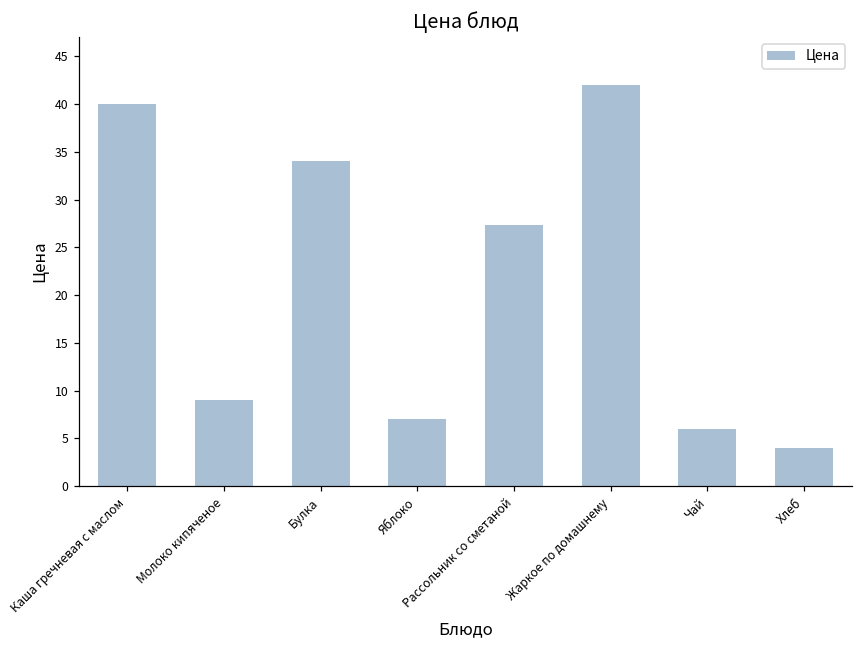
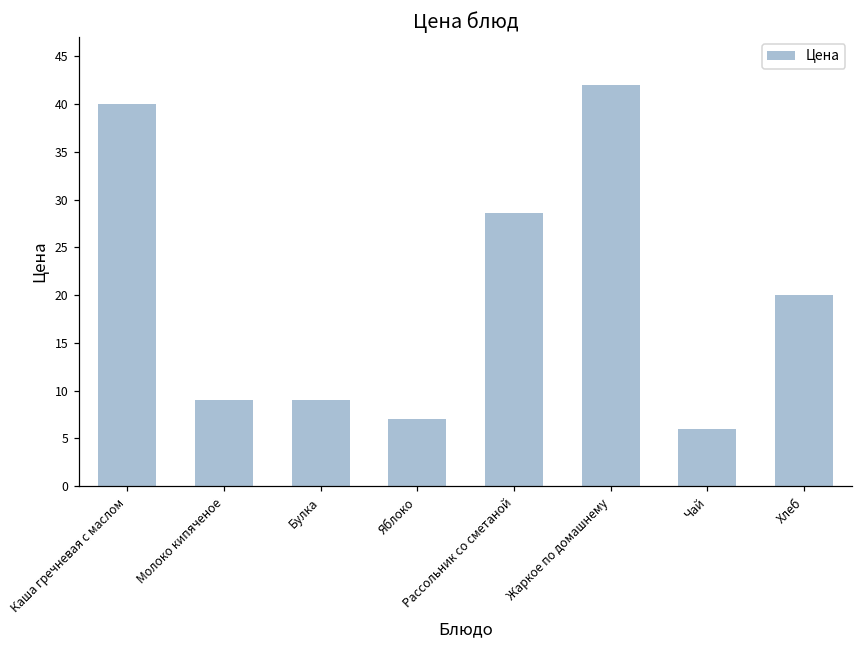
  {
    "Каша гречневая с маслом": 40,
    "Молоко кипяченое": 9,
-   "Булка": 34,
+   "Булка": 9,
    "Яблоко": 7,
-   "Рассольник со сметаной": 27,
+   "Рассольник со сметаной": 29,
    "Жаркое по домашнему": 42,
    "Чай": 6,
-   "Хлеб": 4
+   "Хлеб": 20
  }
